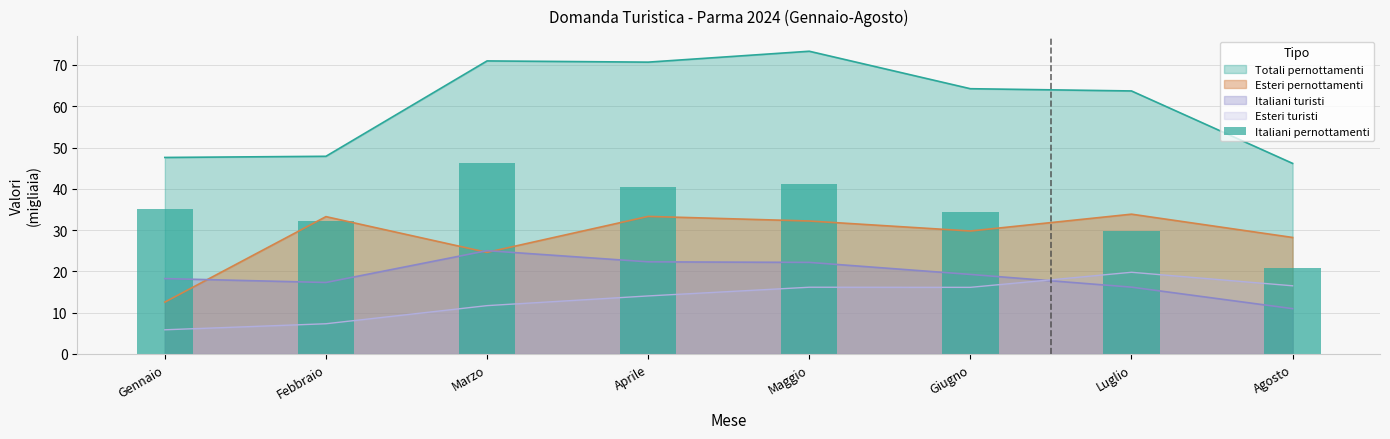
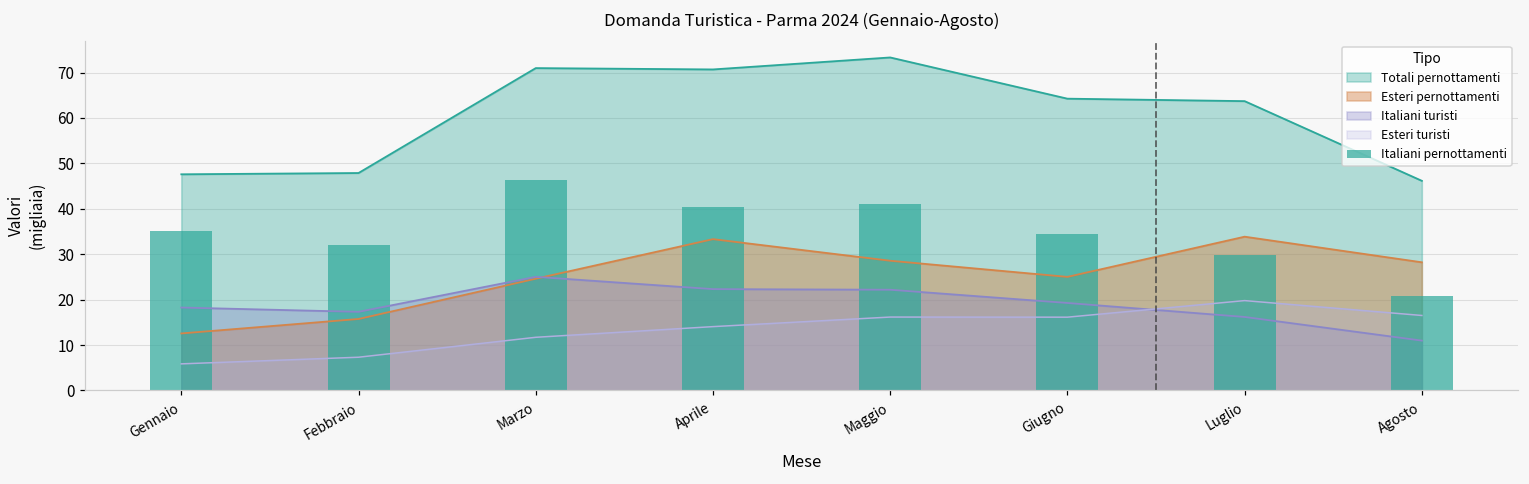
  {
    "Esteri pernottamenti": {
      "Gennaio": 13,
-     "Febbraio": 33,
+     "Febbraio": 16,
      "Aprile": 33,
-     "Maggio": 32,
-     "Giugno": 30,
+     "Maggio": 29,
+     "Giugno": 25,
      "Luglio": 34,
      "Agosto": 28
    }
  }
